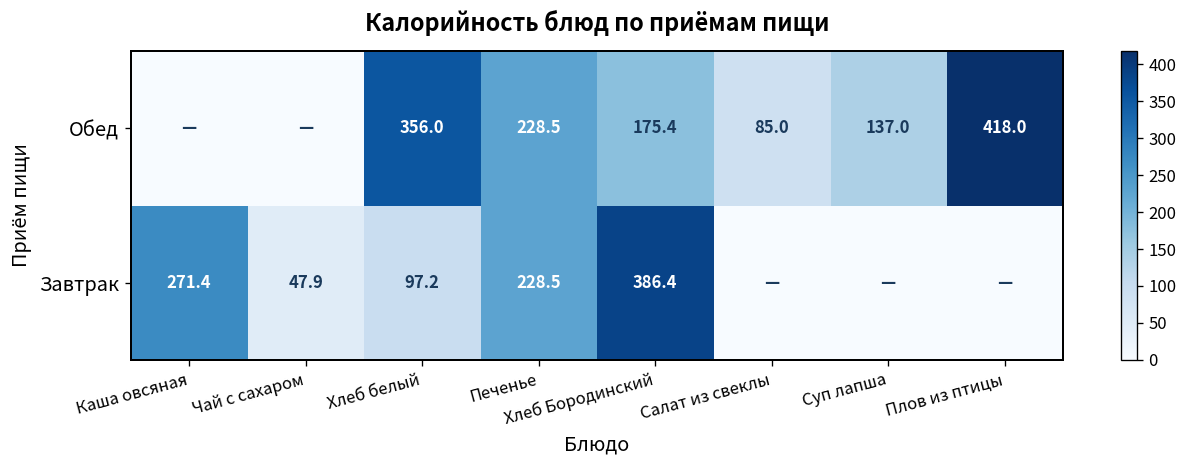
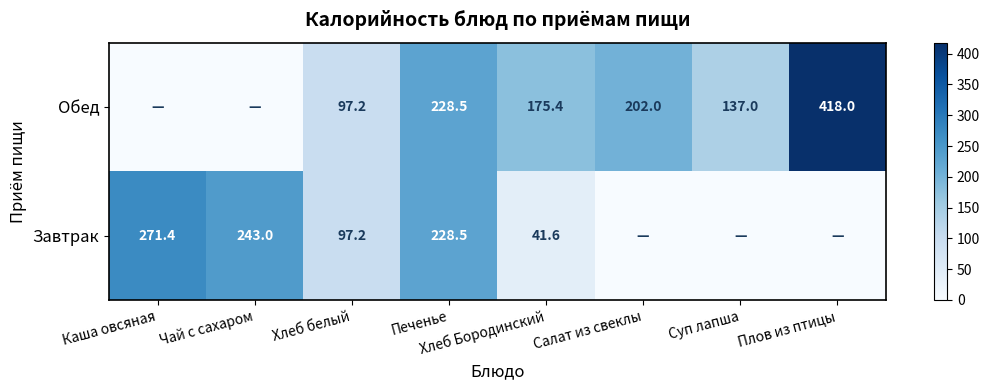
  {
    "Обед": {
-     "Хлеб белый": 356.0,
+     "Хлеб белый": 97.2,
      "Печенье": 228.5,
      "Хлеб Бородинский": 175.4,
-     "Салат из свеклы": 85.0,
+     "Салат из свеклы": 202.0,
      "Суп лапша": 137.0,
      "Плов из птицы": 418.0
    },
    "Завтрак": {
      "Каша овсяная": 271.4,
-     "Чай с сахаром": 47.9,
+     "Чай с сахаром": 243.0,
      "Хлеб белый": 97.2,
      "Печенье": 228.5,
-     "Хлеб Бородинский": 386.4
+     "Хлеб Бородинский": 41.6
    }
  }
